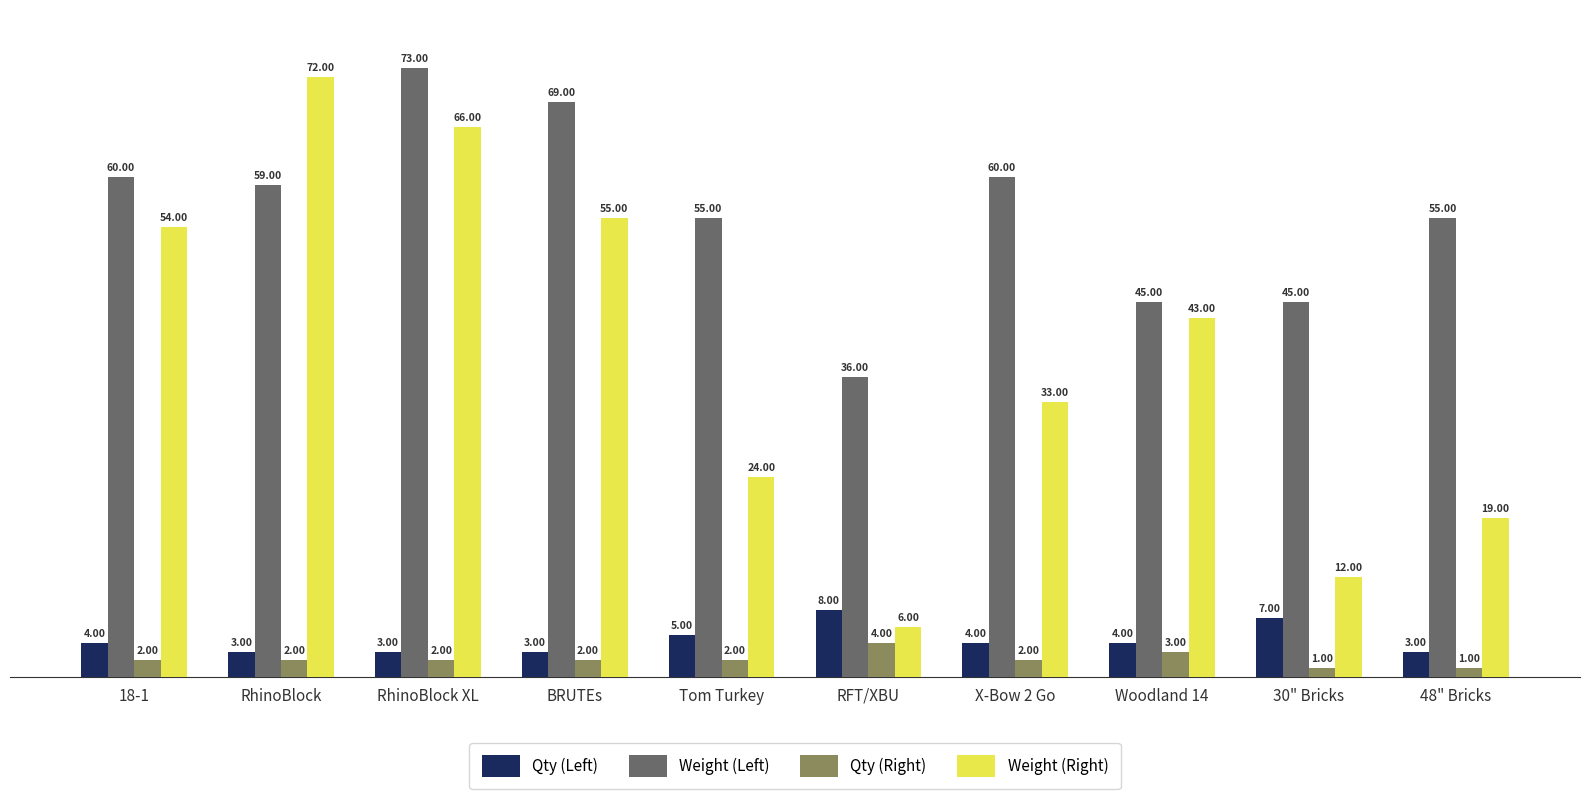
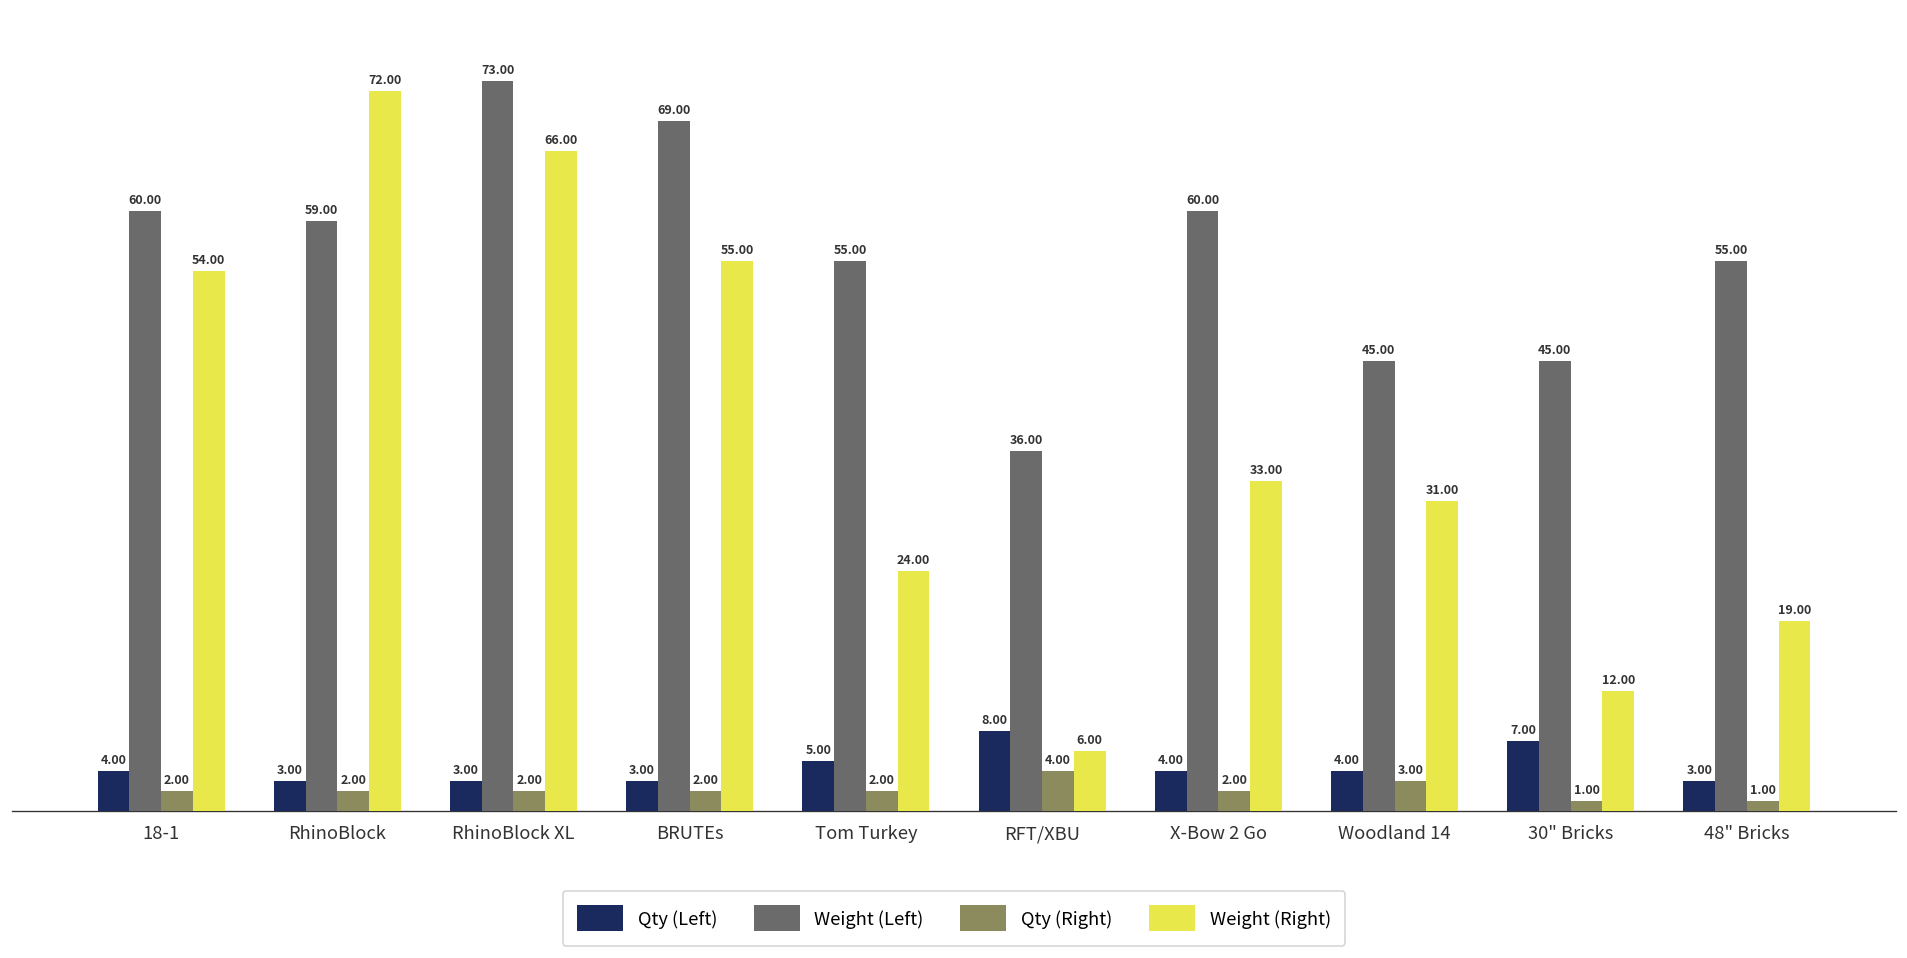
  {
    "Qty (Left)": {
      "18-1": 4.00,
      "RhinoBlock": 3.00,
      "RhinoBlock XL": 3.00,
      "BRUTEs": 3.00,
      "Tom Turkey": 5.00,
      "RFT/XBU": 8.00,
      "X-Bow 2 Go": 4.00,
      "Woodland 14": 4.00,
      "30\" Bricks": 7.00,
      "48\" Bricks": 3.00
    },
    "Weight (Right)": {
      "18-1": 54.00,
      "RhinoBlock": 72.00,
      "RhinoBlock XL": 66.00,
      "BRUTEs": 55.00,
      "Tom Turkey": 24.00,
      "RFT/XBU": 6.00,
      "X-Bow 2 Go": 33.00,
-     "Woodland 14": 43.00,
+     "Woodland 14": 31.00,
      "30\" Bricks": 12.00,
      "48\" Bricks": 19.00
    }
  }
